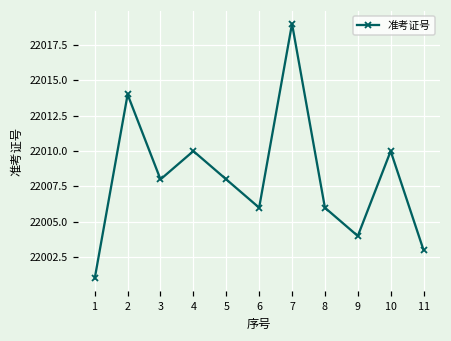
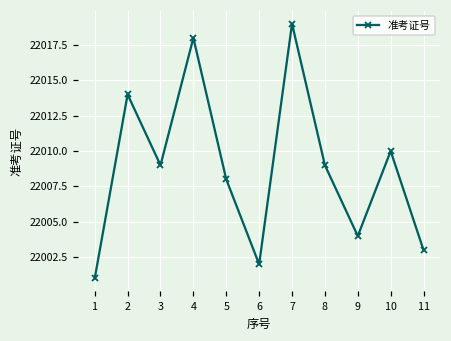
  {
    "1": 22001,
    "2": 22014,
-   "3": 22008,
-   "4": 22010,
+   "3": 22009,
+   "4": 22018,
    "5": 22008,
-   "6": 22006,
+   "6": 22002,
    "7": 22019,
-   "8": 22006,
+   "8": 22009,
    "9": 22004,
    "10": 22010,
    "11": 22003
  }
